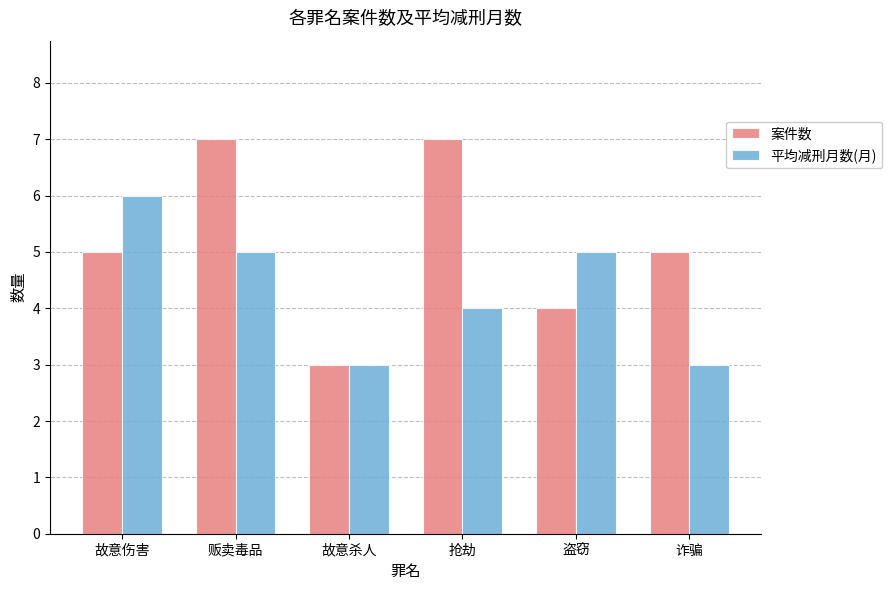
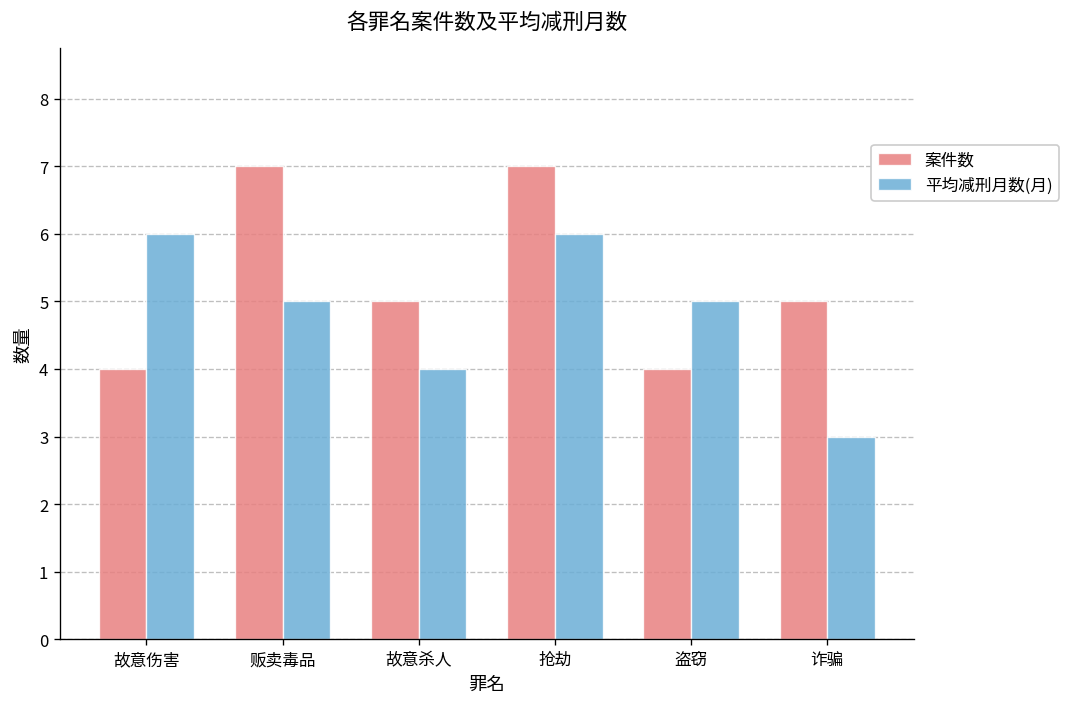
  {
    "案件数": {
-     "故意伤害": 5,
+     "故意伤害": 4,
      "贩卖毒品": 7,
-     "故意杀人": 3,
+     "故意杀人": 5,
      "抢劫": 7,
      "盗窃": 4,
      "诈骗": 5
    },
    "平均减刑月数(月)": {
      "故意伤害": 6,
      "贩卖毒品": 5,
-     "故意杀人": 3,
-     "抢劫": 4,
+     "故意杀人": 4,
+     "抢劫": 6,
      "盗窃": 5,
      "诈骗": 3
    }
  }
